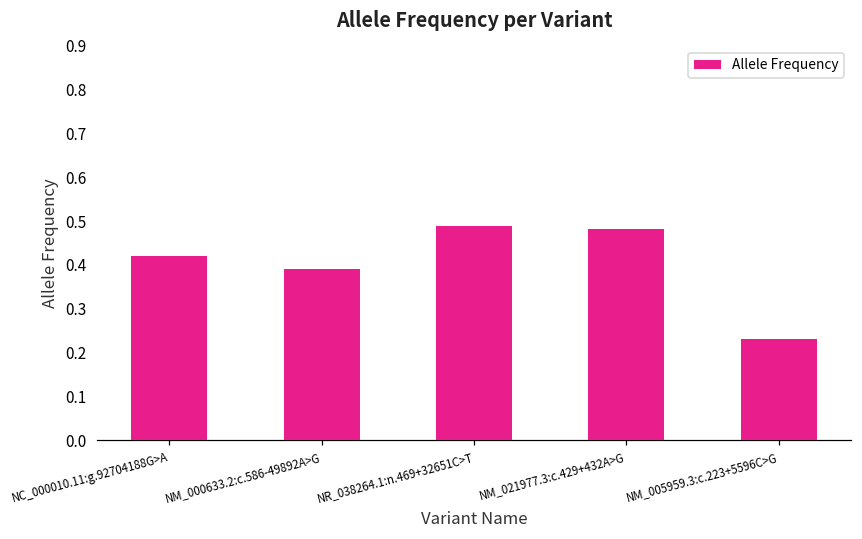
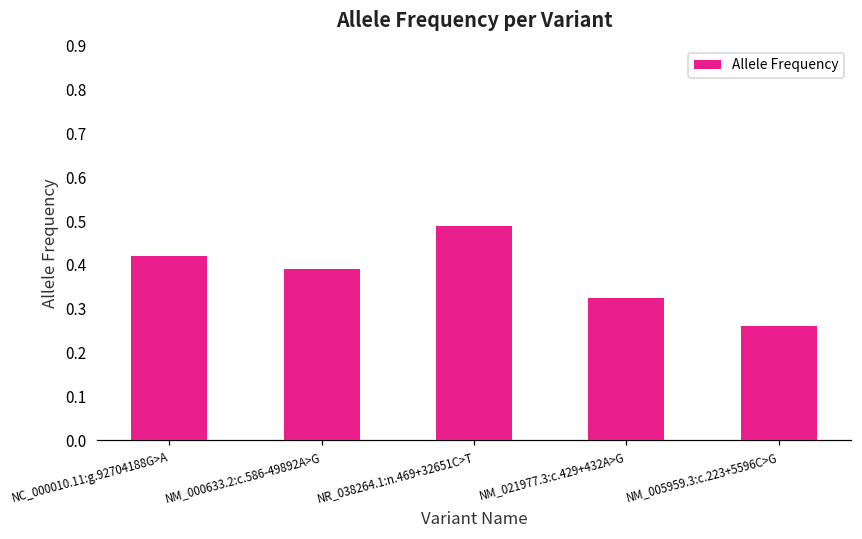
  {
    "NC_000010.11:g.92704188G>A": 0.42,
    "NM_000633.2:c.586-49892A>G": 0.39,
    "NR_038264.1:n.469+32651C>T": 0.49,
-   "NM_021977.3:c.429+432A>G": 0.48,
-   "NM_005959.3:c.223+5596C>G": 0.23
+   "NM_021977.3:c.429+432A>G": 0.33,
+   "NM_005959.3:c.223+5596C>G": 0.26
  }
